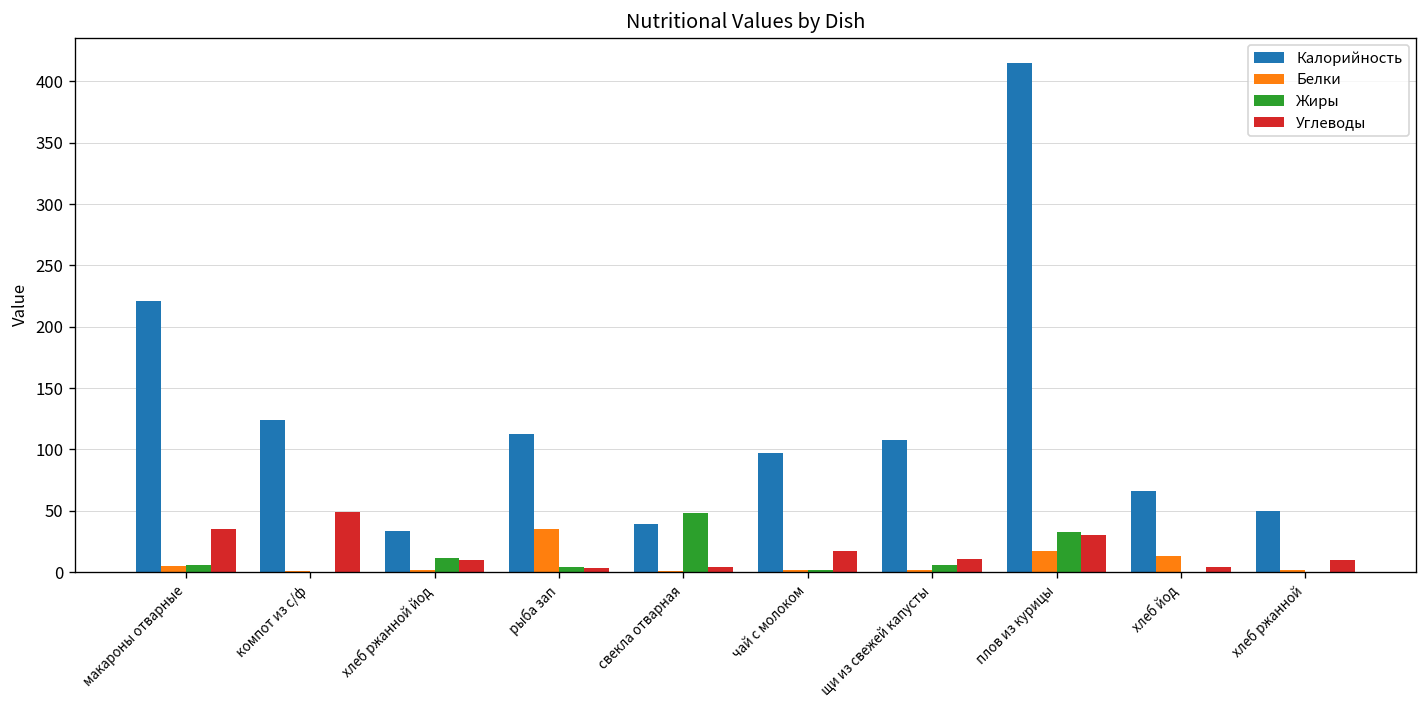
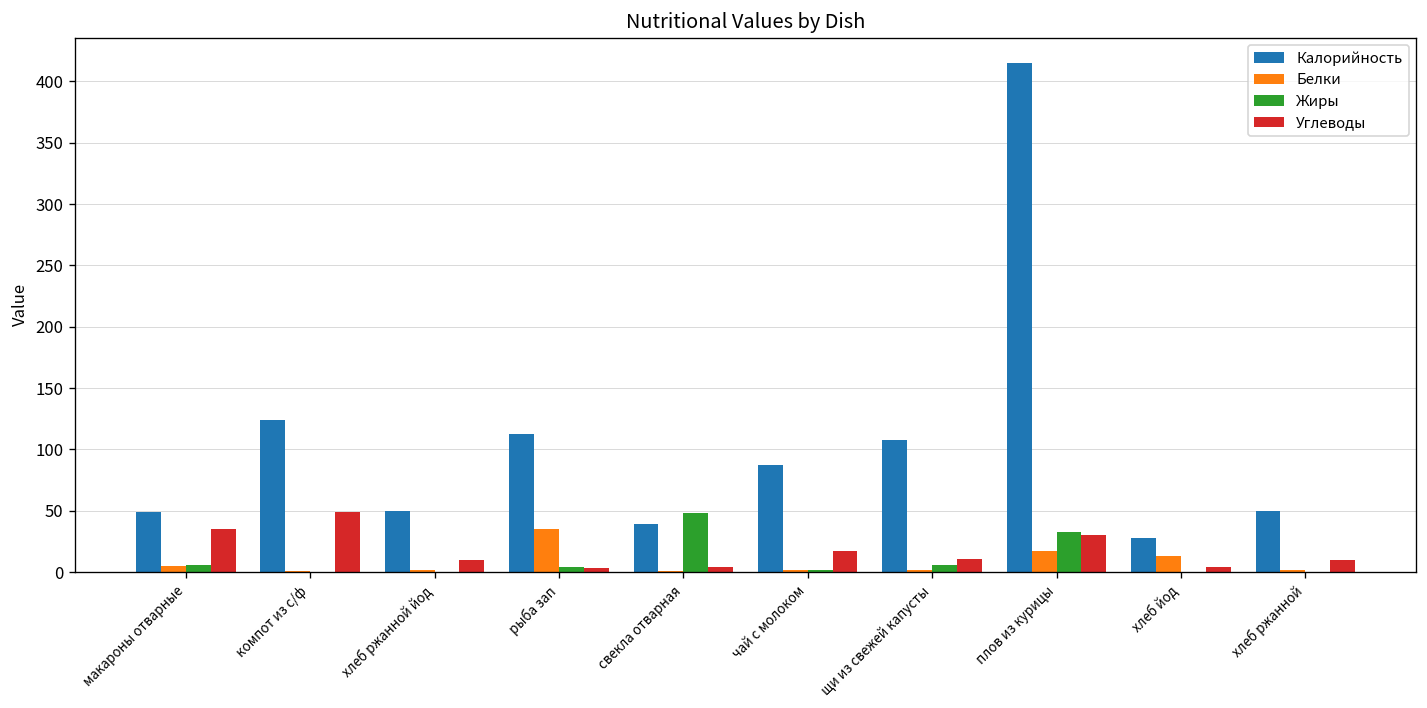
  {
    "Калорийность": {
-     "макароны отварные": 221,
+     "макароны отварные": 49,
      "компот из с/ф": 124,
-     "хлеб ржанной йод": 34,
+     "хлеб ржанной йод": 50,
      "рыба зап": 113,
      "свекла отварная": 39,
-     "чай с молоком": 97,
+     "чай с молоком": 87,
      "щи из свежей капусты": 108,
      "плов из курицы": 415,
-     "хлеб йод": 66,
+     "хлеб йод": 28,
      "хлеб ржанной": 50
    },
    "Белки": {
      "макароны отварные": 5,
      "рыба зап": 35,
      "плов из курицы": 17,
      "хлеб йод": 13
    },
    "Жиры": {
      "макароны отварные": 6,
      "компот из с/ф": 0,
-     "хлеб ржанной йод": 12,
+     "хлеб ржанной йод": 0,
      "рыба зап": 4,
      "свекла отварная": 48,
      "щи из свежей капусты": 6,
      "плов из курицы": 33
    },
    "Углеводы": {
      "макароны отварные": 35,
      "компот из с/ф": 49,
      "хлеб ржанной йод": 10,
      "рыба зап": 3,
      "свекла отварная": 4,
      "чай с молоком": 17,
      "щи из свежей капусты": 11,
      "плов из курицы": 30,
      "хлеб йод": 4,
      "хлеб ржанной": 10
    }
  }
